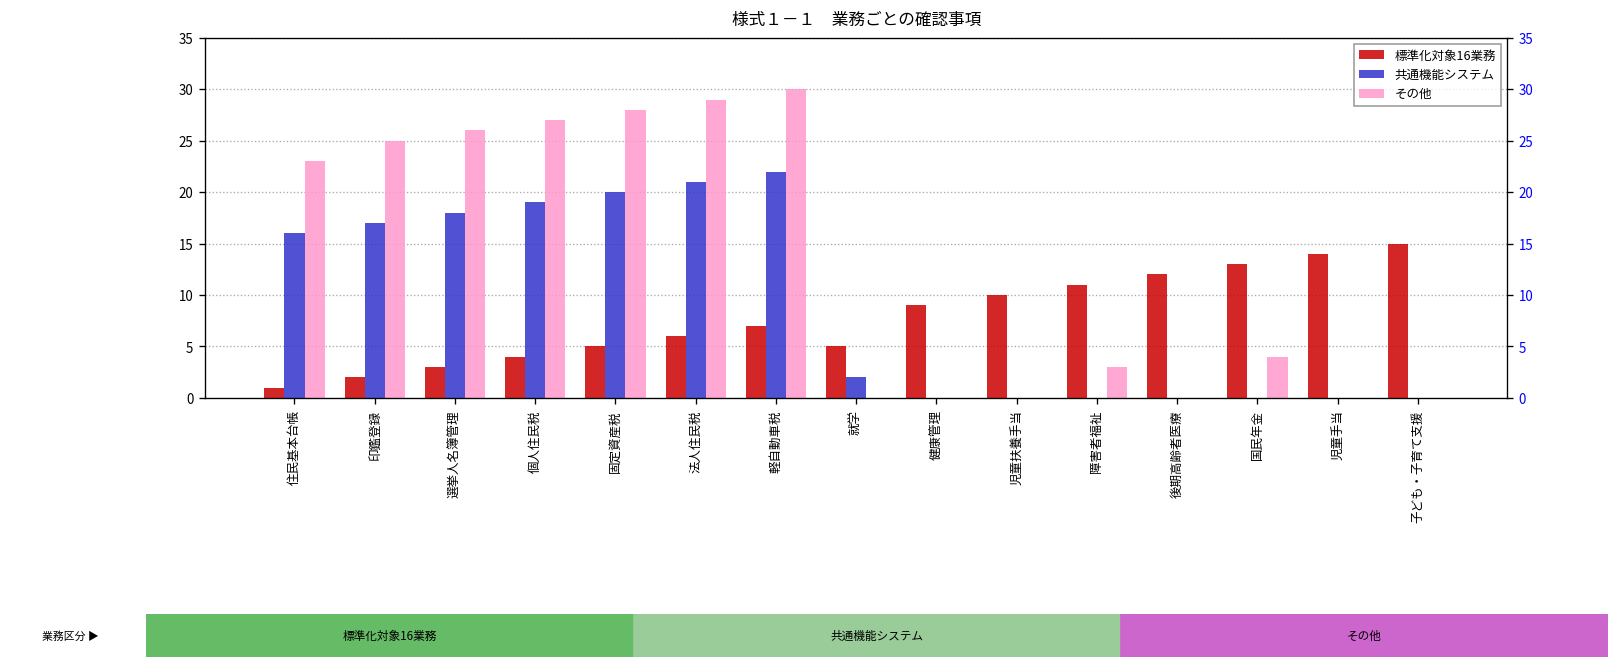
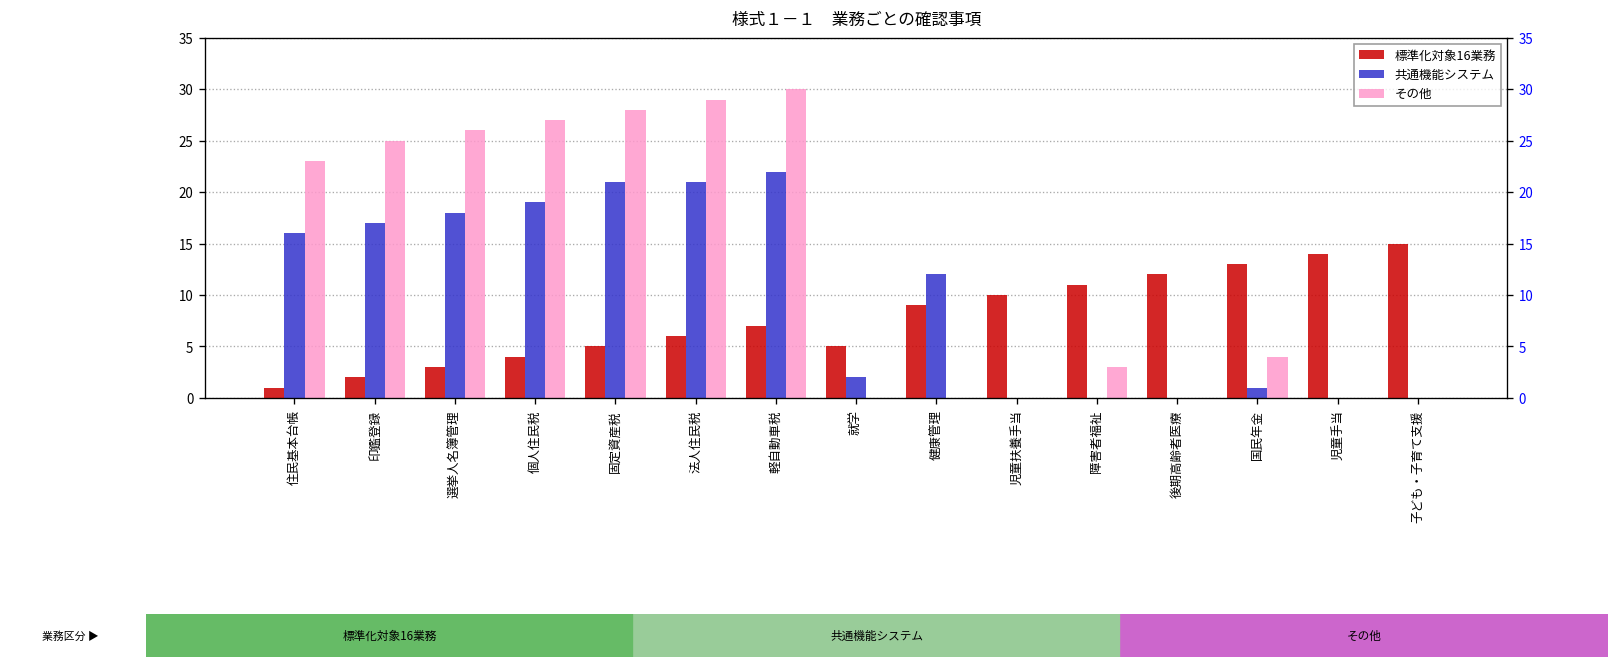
  {
    "標準化対象16業務": {
      "住民基本台帳": 1,
      "印鑑登録": 2,
      "選挙人名簿管理": 3,
      "個人住民税": 4,
      "固定資産税": 5,
      "法人住民税": 6,
      "軽自動車税": 7,
      "就学": 5,
      "健康管理": 9,
      "児童扶養手当": 10,
      "障害者福祉": 11,
      "後期高齢者医療": 12,
      "国民年金": 13,
      "児童手当": 14,
      "子ども・子育て支援": 15
    },
    "共通機能システム": {
      "住民基本台帳": 16,
      "印鑑登録": 17,
      "選挙人名簿管理": 18,
      "個人住民税": 19,
-     "固定資産税": 20,
+     "固定資産税": 21,
      "法人住民税": 21,
      "軽自動車税": 22,
      "就学": 2,
-     "健康管理": 0,
+     "健康管理": 12,
      "児童扶養手当": 0,
      "障害者福祉": 0,
      "後期高齢者医療": 0,
-     "国民年金": 0,
+     "国民年金": 1,
      "児童手当": 0,
      "子ども・子育て支援": 0
    },
    "その他": {
      "住民基本台帳": 23,
      "印鑑登録": 25,
      "選挙人名簿管理": 26,
      "個人住民税": 27,
      "固定資産税": 28,
      "法人住民税": 29,
      "軽自動車税": 30,
      "就学": 0,
      "健康管理": 0,
      "児童扶養手当": 0,
      "障害者福祉": 3,
      "後期高齢者医療": 0,
      "国民年金": 4,
      "児童手当": 0,
      "子ども・子育て支援": 0
    }
  }
